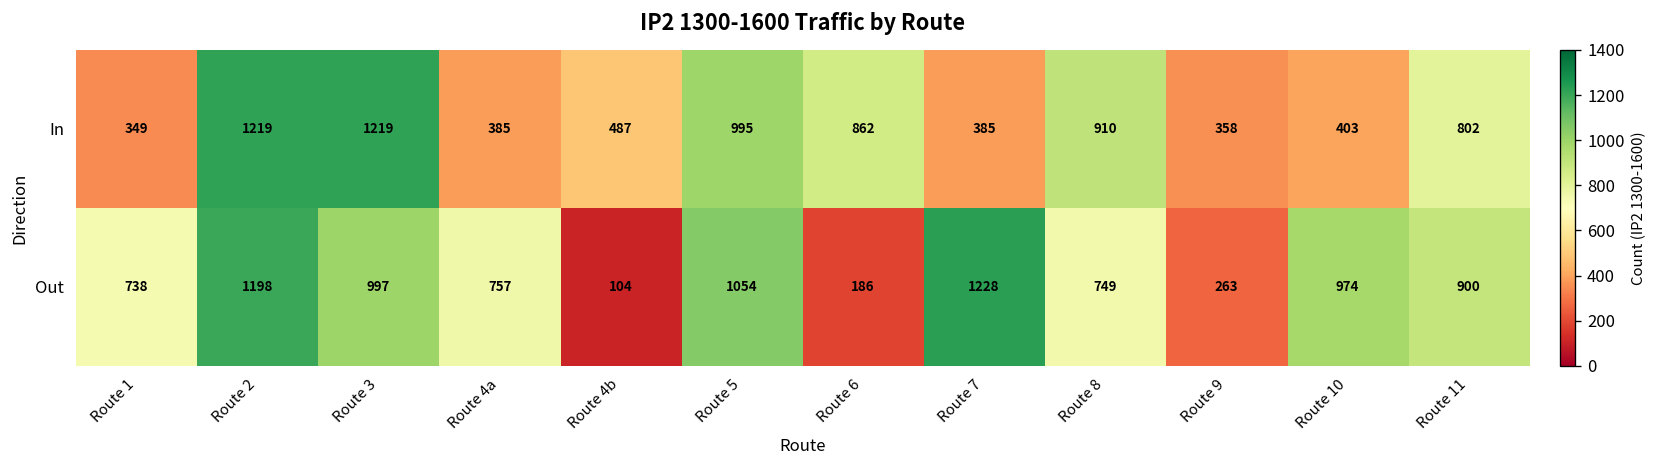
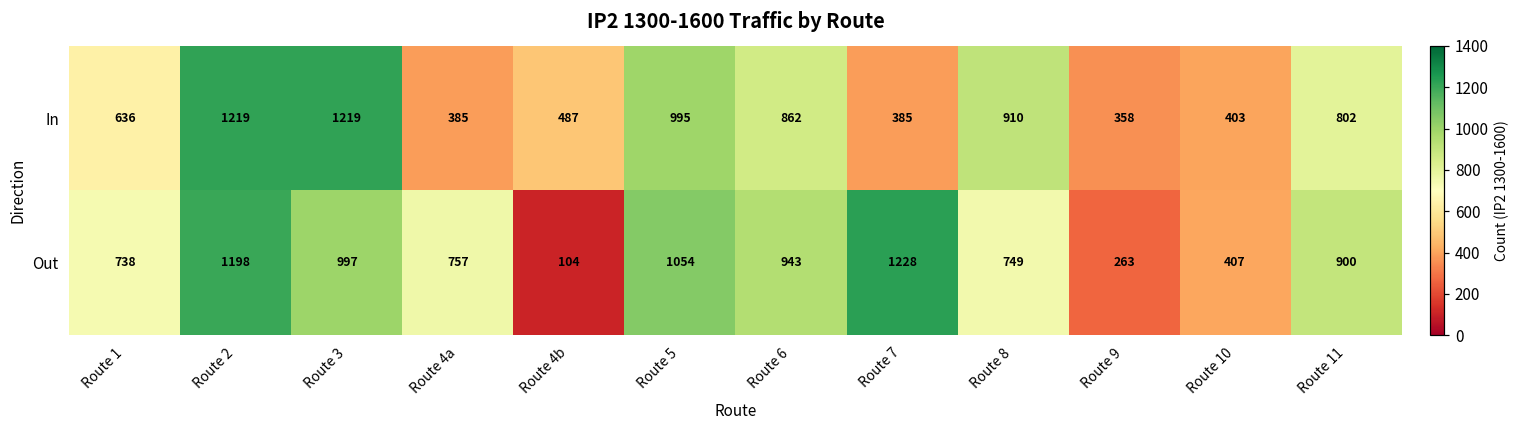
  {
    "In": {
-     "Route 1": 349,
+     "Route 1": 636,
      "Route 2": 1219,
      "Route 3": 1219,
      "Route 4a": 385,
      "Route 4b": 487,
      "Route 5": 995,
      "Route 6": 862,
      "Route 7": 385,
      "Route 8": 910,
      "Route 9": 358,
      "Route 10": 403,
      "Route 11": 802
    },
    "Out": {
      "Route 1": 738,
      "Route 2": 1198,
      "Route 3": 997,
      "Route 4a": 757,
      "Route 4b": 104,
      "Route 5": 1054,
-     "Route 6": 186,
+     "Route 6": 943,
      "Route 7": 1228,
      "Route 8": 749,
      "Route 9": 263,
-     "Route 10": 974,
+     "Route 10": 407,
      "Route 11": 900
    }
  }
